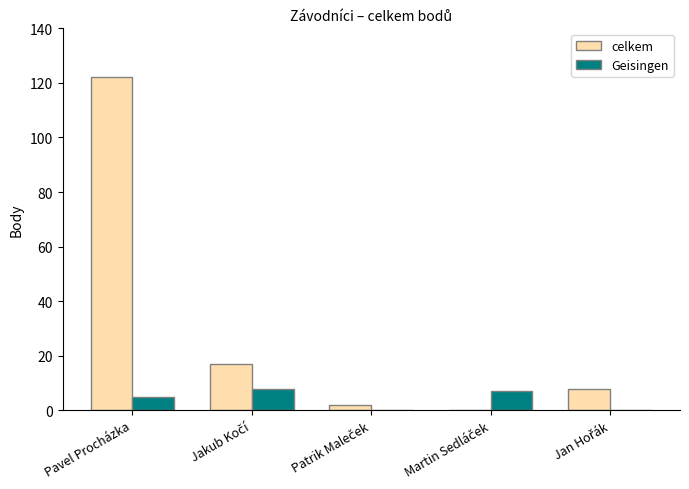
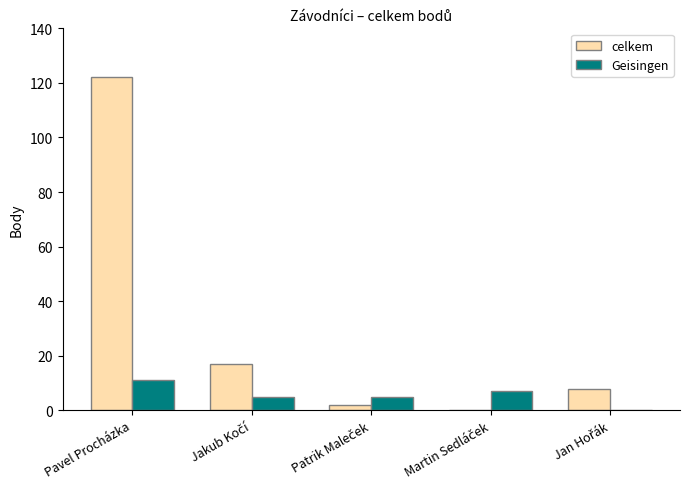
  {
    "celkem": {
      "Pavel Procházka": 122,
      "Jakub Kočí": 17,
      "Patrik Maleček": 2,
      "Martin Sedláček": 0,
      "Jan Hořák": 8
    },
    "Geisingen": {
-     "Pavel Procházka": 5,
-     "Jakub Kočí": 8,
-     "Patrik Maleček": 0,
+     "Pavel Procházka": 11,
+     "Jakub Kočí": 5,
+     "Patrik Maleček": 5,
      "Martin Sedláček": 7,
      "Jan Hořák": 0
    }
  }
